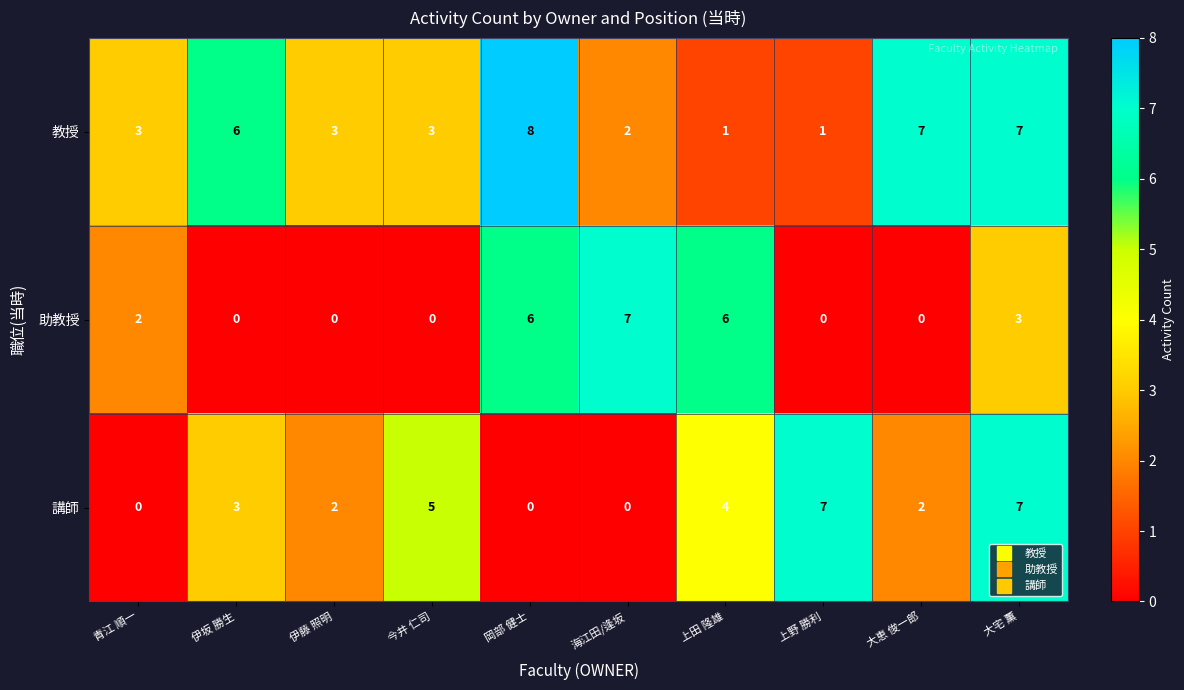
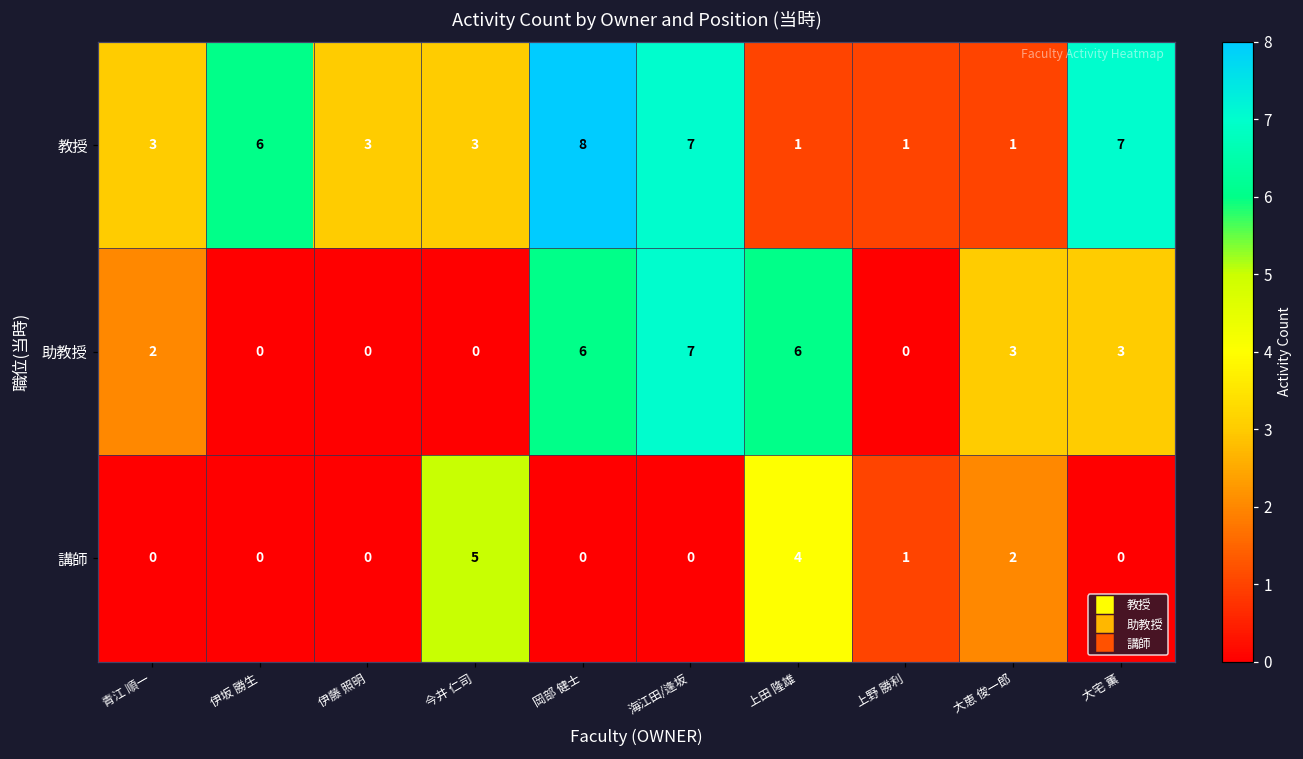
  {
    "教授": {
      "青江 順一": 3,
      "伊坂 勝生": 6,
      "伊藤 照明": 3,
      "今井 仁司": 3,
      "岡部 健士": 8,
-     "海江田/逢坂": 2,
+     "海江田/逢坂": 7,
      "上田 隆雄": 1,
      "上野 勝利": 1,
-     "大恵 俊一郎": 7
+     "大恵 俊一郎": 1
    },
    "助教授": {
      "青江 順一": 2,
      "伊坂 勝生": 0,
      "伊藤 照明": 0,
      "今井 仁司": 0,
      "岡部 健士": 6,
      "海江田/逢坂": 7,
      "上田 隆雄": 6,
      "上野 勝利": 0,
-     "大恵 俊一郎": 0,
+     "大恵 俊一郎": 3,
      "大宅 薫": 3
    },
    "講師": {
      "青江 順一": 0,
-     "伊坂 勝生": 3,
-     "伊藤 照明": 2,
+     "伊坂 勝生": 0,
+     "伊藤 照明": 0,
      "今井 仁司": 5,
      "岡部 健士": 0,
      "海江田/逢坂": 0,
      "上田 隆雄": 4,
-     "上野 勝利": 7,
+     "上野 勝利": 1,
      "大恵 俊一郎": 2,
-     "大宅 薫": 7
+     "大宅 薫": 0
    }
  }
